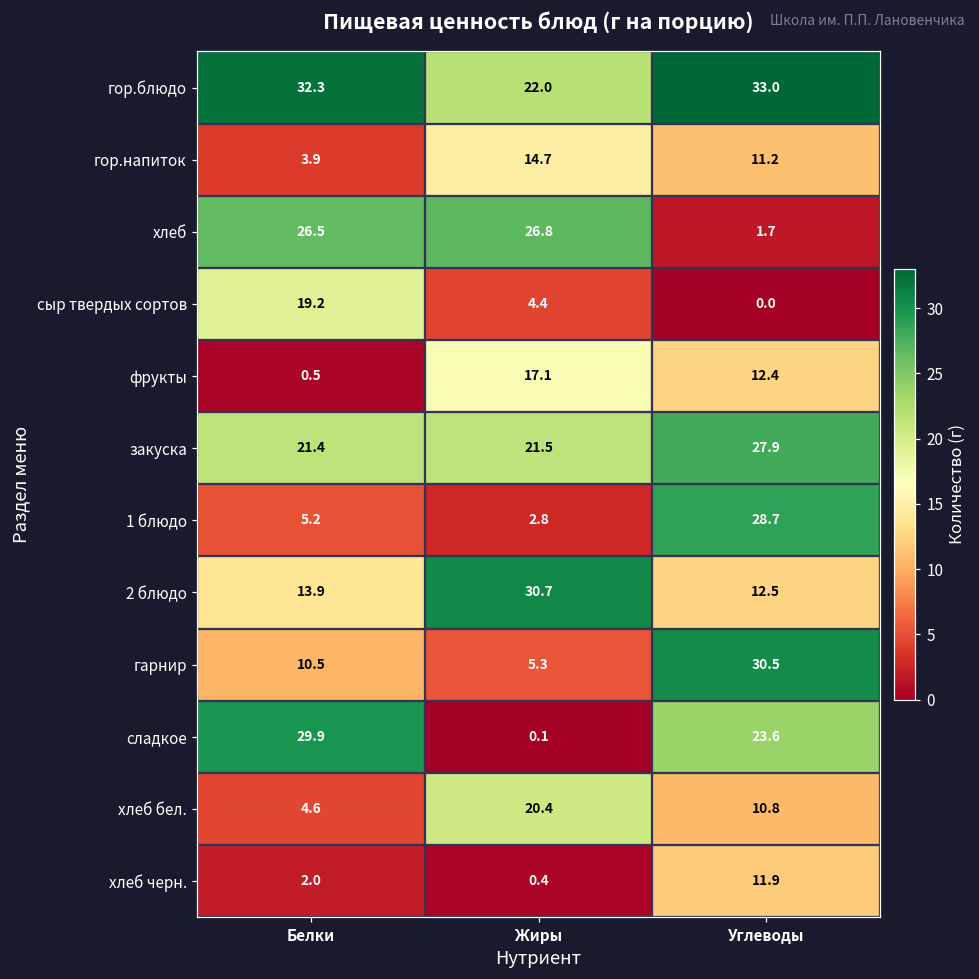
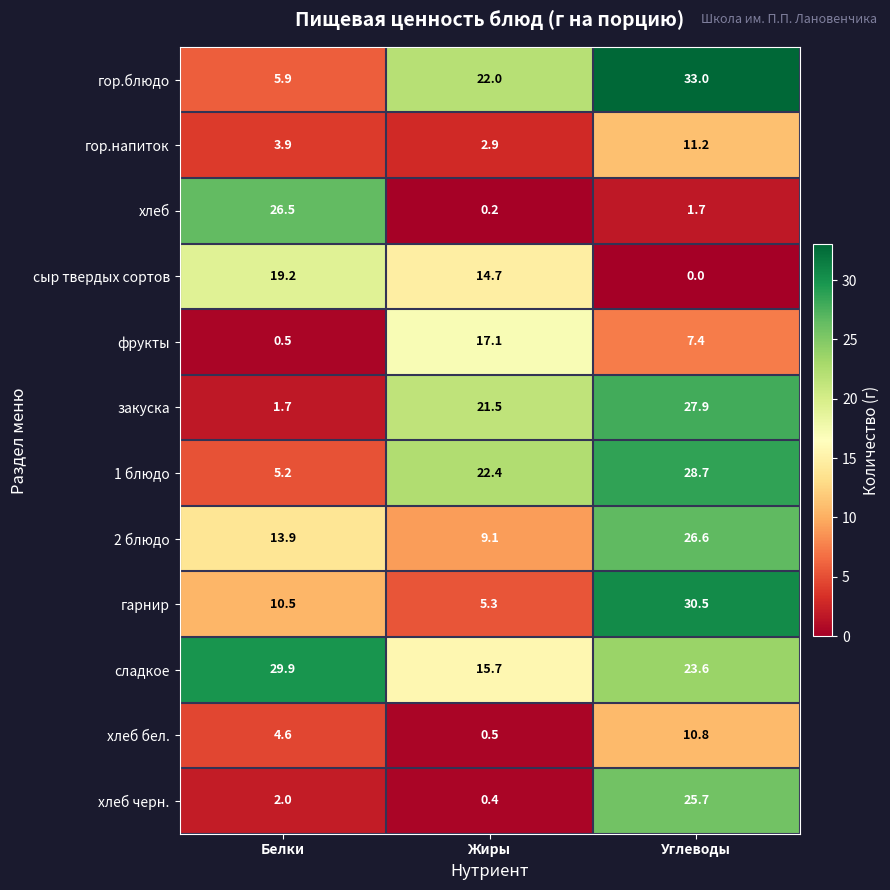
  {
    "гор.блюдо": {
-     "Белки": 32.3,
+     "Белки": 5.9,
      "Жиры": 22.0,
      "Углеводы": 33.0
    },
    "гор.напиток": {
      "Белки": 3.9,
-     "Жиры": 14.7,
+     "Жиры": 2.9,
      "Углеводы": 11.2
    },
    "хлеб": {
      "Белки": 26.5,
-     "Жиры": 26.8,
+     "Жиры": 0.2,
      "Углеводы": 1.7
    },
    "сыр твердых сортов": {
      "Белки": 19.2,
-     "Жиры": 4.4,
+     "Жиры": 14.7,
      "Углеводы": 0.0
    },
    "фрукты": {
      "Белки": 0.5,
      "Жиры": 17.1,
-     "Углеводы": 12.4
+     "Углеводы": 7.4
    },
    "закуска": {
-     "Белки": 21.4,
+     "Белки": 1.7,
      "Жиры": 21.5,
      "Углеводы": 27.9
    },
    "1 блюдо": {
      "Белки": 5.2,
-     "Жиры": 2.8,
+     "Жиры": 22.4,
      "Углеводы": 28.7
    },
    "2 блюдо": {
      "Белки": 13.9,
-     "Жиры": 30.7,
-     "Углеводы": 12.5
+     "Жиры": 9.1,
+     "Углеводы": 26.6
    },
    "гарнир": {
      "Белки": 10.5,
      "Жиры": 5.3,
      "Углеводы": 30.5
    },
    "сладкое": {
      "Белки": 29.9,
-     "Жиры": 0.1,
+     "Жиры": 15.7,
      "Углеводы": 23.6
    },
    "хлеб бел.": {
      "Белки": 4.6,
-     "Жиры": 20.4,
+     "Жиры": 0.5,
      "Углеводы": 10.8
    },
    "хлеб черн.": {
      "Белки": 2.0,
      "Жиры": 0.4,
-     "Углеводы": 11.9
+     "Углеводы": 25.7
    }
  }
